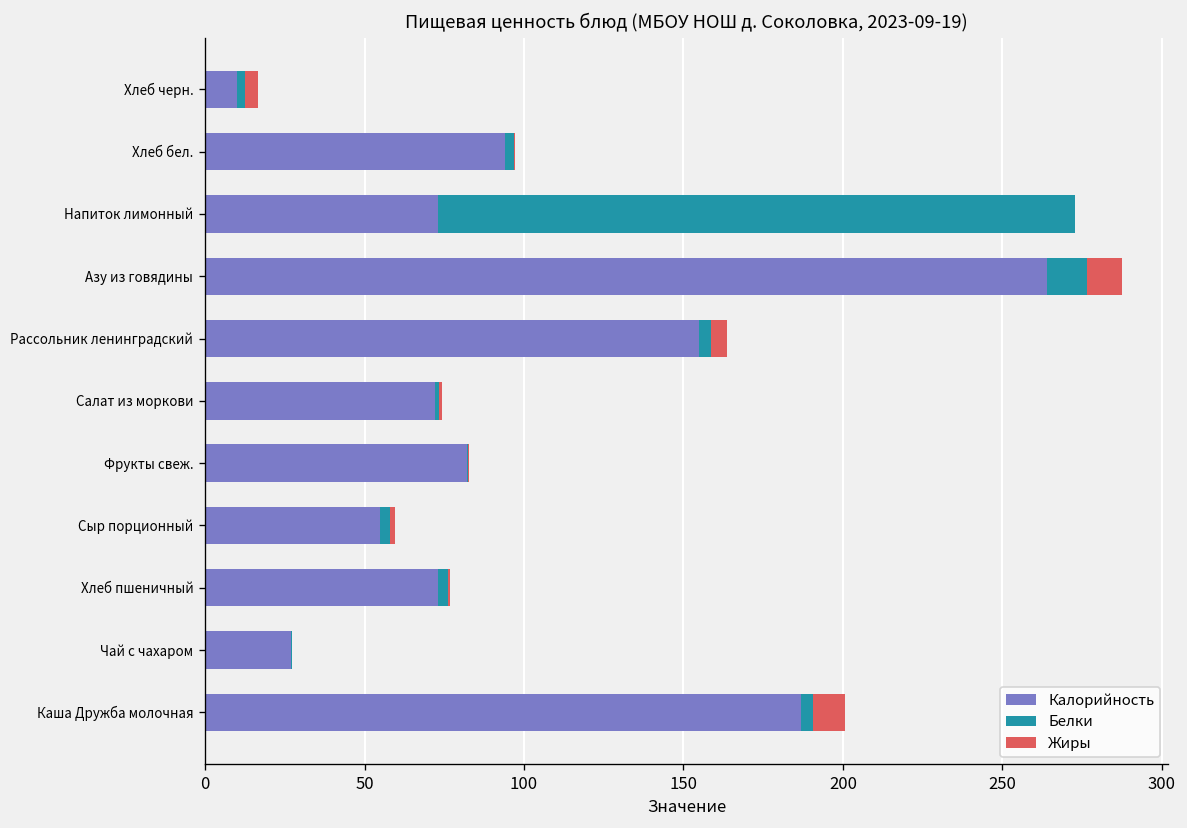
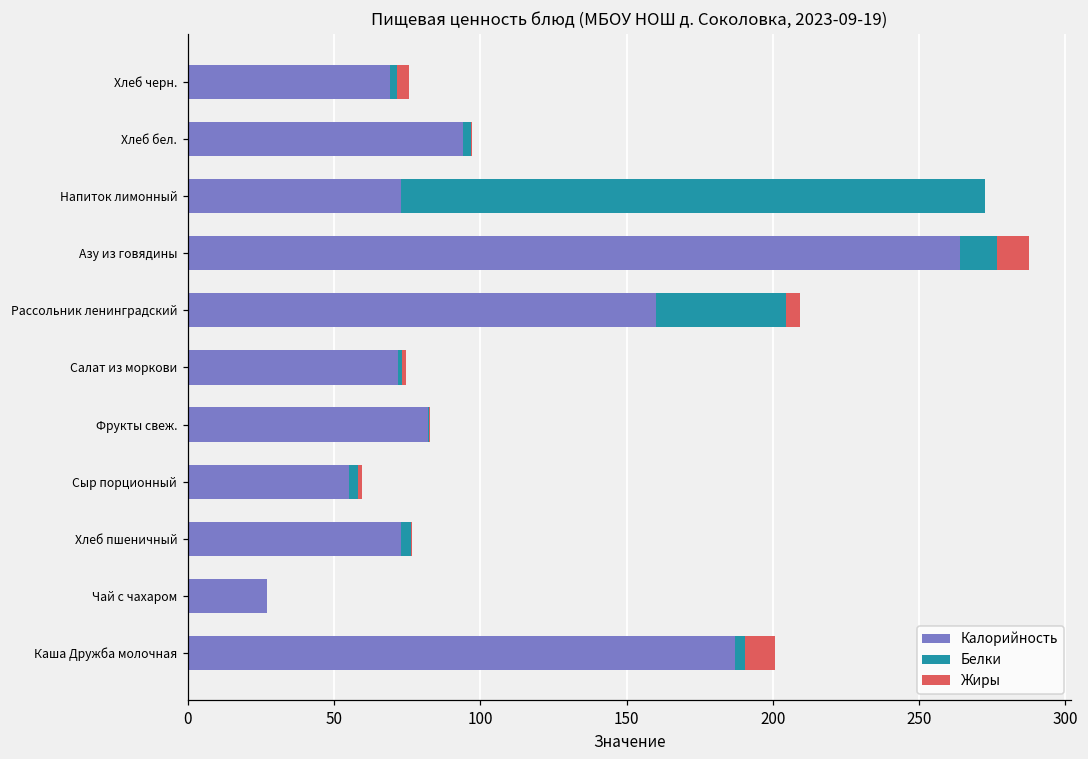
  {
    "Калорийность": {
-     "Хлеб черн.": 10,
+     "Хлеб черн.": 69,
      "Хлеб бел.": 94,
      "Напиток лимонный": 73,
      "Азу из говядины": 264,
-     "Рассольник ленинградский": 155,
+     "Рассольник ленинградский": 160,
      "Салат из моркови": 72,
      "Фрукты свеж.": 82,
      "Сыр порционный": 55,
      "Хлеб пшеничный": 73,
      "Чай с чахаром": 27,
      "Каша Дружба молочная": 187
    },
    "Белки": {
      "Хлеб черн.": 2,
      "Хлеб бел.": 3,
      "Напиток лимонный": 200,
      "Азу из говядины": 13,
-     "Рассольник ленинградский": 4,
+     "Рассольник ленинградский": 44,
      "Салат из моркови": 1,
      "Сыр порционный": 3,
      "Хлеб пшеничный": 3,
      "Каша Дружба молочная": 3
    },
    "Жиры": {
      "Хлеб черн.": 4,
      "Азу из говядины": 11,
      "Рассольник ленинградский": 5,
      "Салат из моркови": 1,
      "Сыр порционный": 2,
      "Чай с чахаром": 0,
      "Каша Дружба молочная": 10
    }
  }
